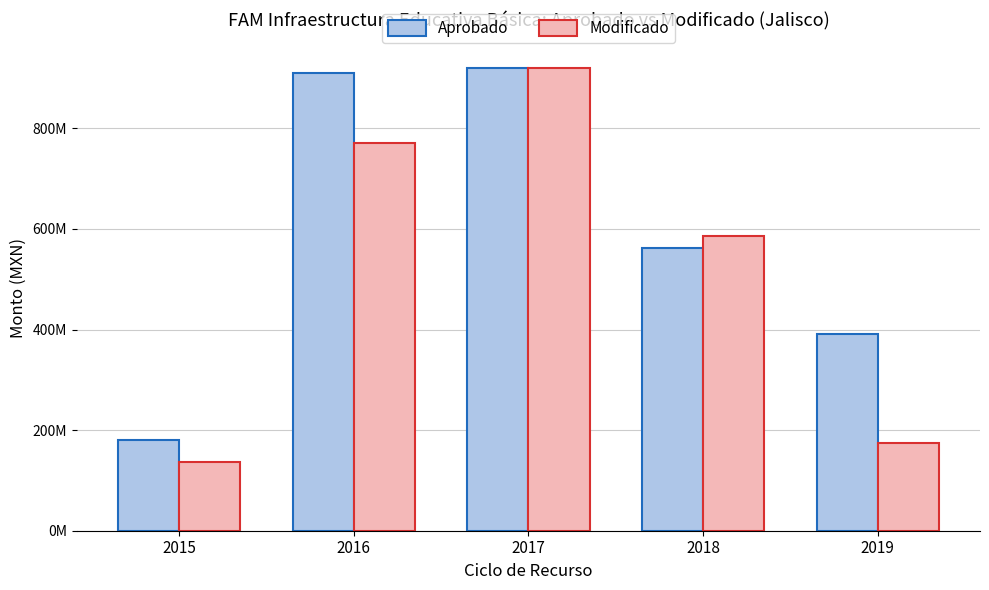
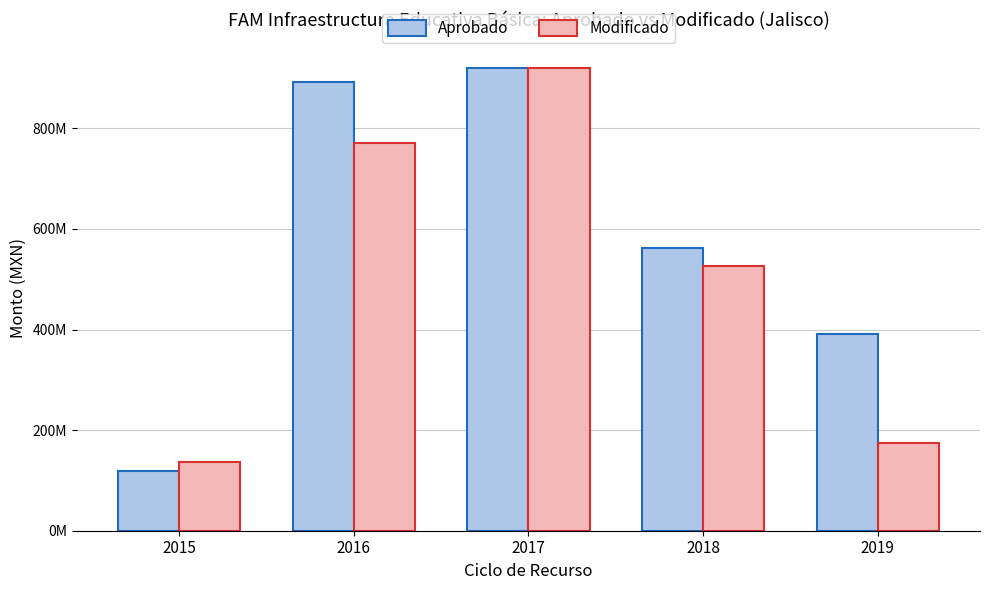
  {
    "Aprobado": {
-     "2015": 180000000,
-     "2016": 910000000,
+     "2015": 120000000,
+     "2016": 890000000,
      "2017": 920000000,
      "2018": 560000000,
      "2019": 390000000
    },
    "Modificado": {
      "2015": 140000000,
      "2016": 770000000,
      "2017": 920000000,
-     "2018": 590000000,
+     "2018": 530000000,
      "2019": 170000000
    }
  }
